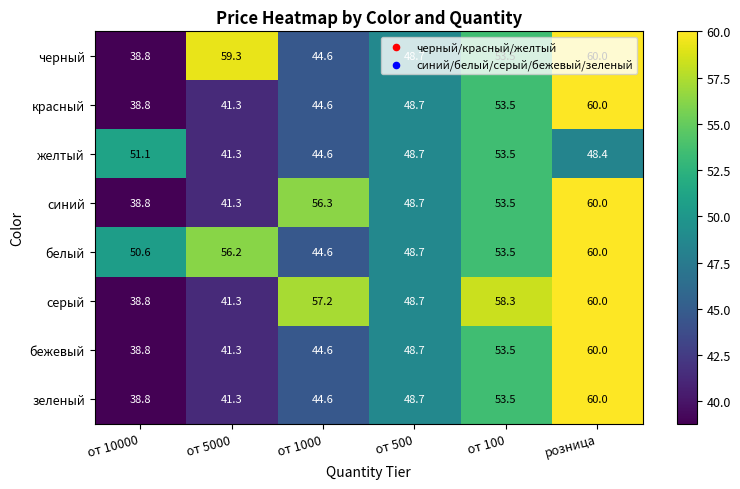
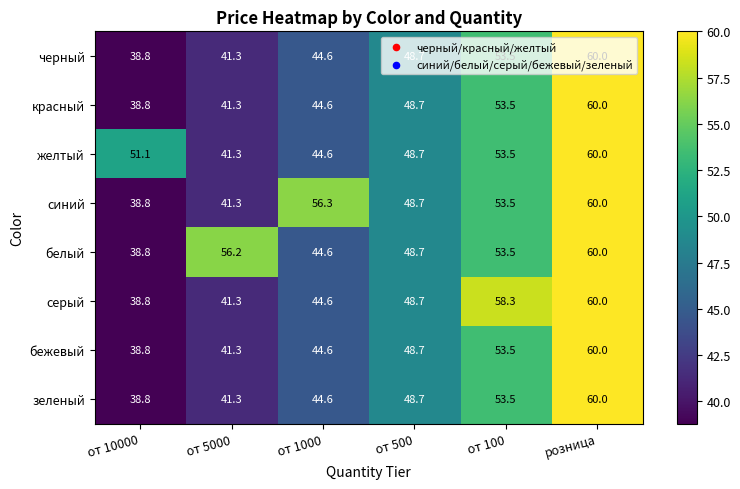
  {
    "черный": {
      "от 10000": 38.8,
-     "от 5000": 59.3,
+     "от 5000": 41.3,
      "от 1000": 44.6
    },
    "красный": {
      "от 10000": 38.8,
      "от 5000": 41.3,
      "от 1000": 44.6,
      "от 500": 48.7,
      "от 100": 53.5,
      "розница": 60.0
    },
    "желтый": {
      "от 10000": 51.1,
      "от 5000": 41.3,
      "от 1000": 44.6,
      "от 500": 48.7,
      "от 100": 53.5,
-     "розница": 48.4
+     "розница": 60.0
    },
    "синий": {
      "от 10000": 38.8,
      "от 5000": 41.3,
      "от 1000": 56.3,
      "от 500": 48.7,
      "от 100": 53.5,
      "розница": 60.0
    },
    "белый": {
-     "от 10000": 50.6,
+     "от 10000": 38.8,
      "от 5000": 56.2,
      "от 1000": 44.6,
      "от 500": 48.7,
      "от 100": 53.5,
      "розница": 60.0
    },
    "серый": {
      "от 10000": 38.8,
      "от 5000": 41.3,
-     "от 1000": 57.2,
+     "от 1000": 44.6,
      "от 500": 48.7,
      "от 100": 58.3,
      "розница": 60.0
    },
    "бежевый": {
      "от 10000": 38.8,
      "от 5000": 41.3,
      "от 1000": 44.6,
      "от 500": 48.7,
      "от 100": 53.5,
      "розница": 60.0
    },
    "зеленый": {
      "от 10000": 38.8,
      "от 5000": 41.3,
      "от 1000": 44.6,
      "от 500": 48.7,
      "от 100": 53.5,
      "розница": 60.0
    }
  }
